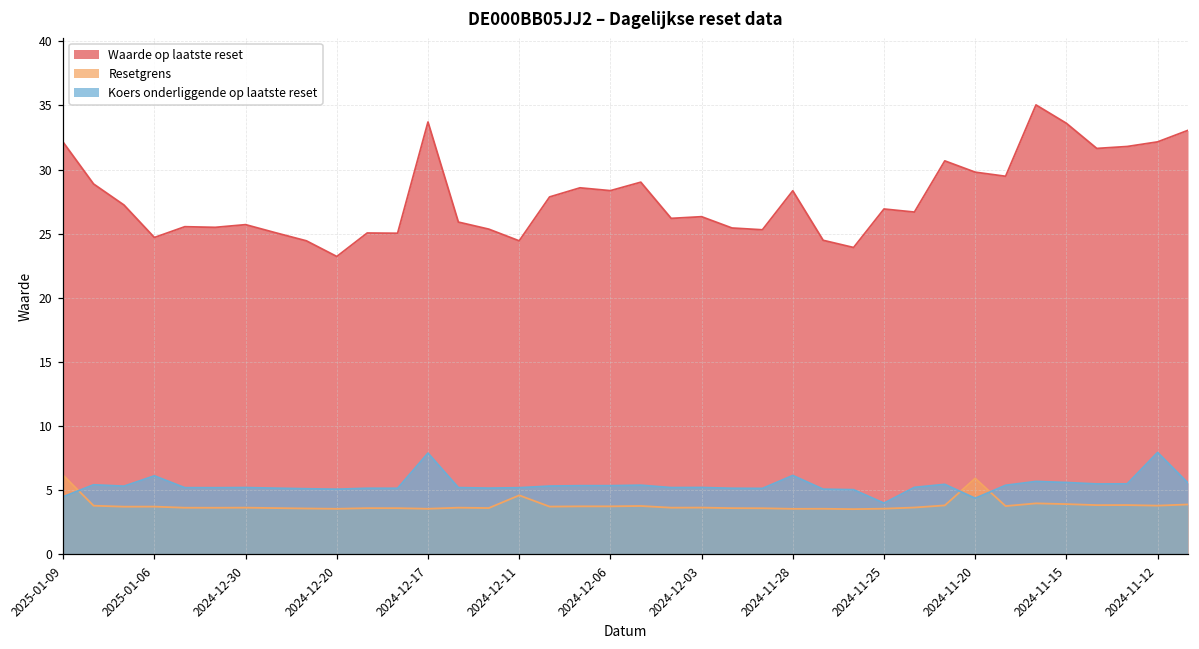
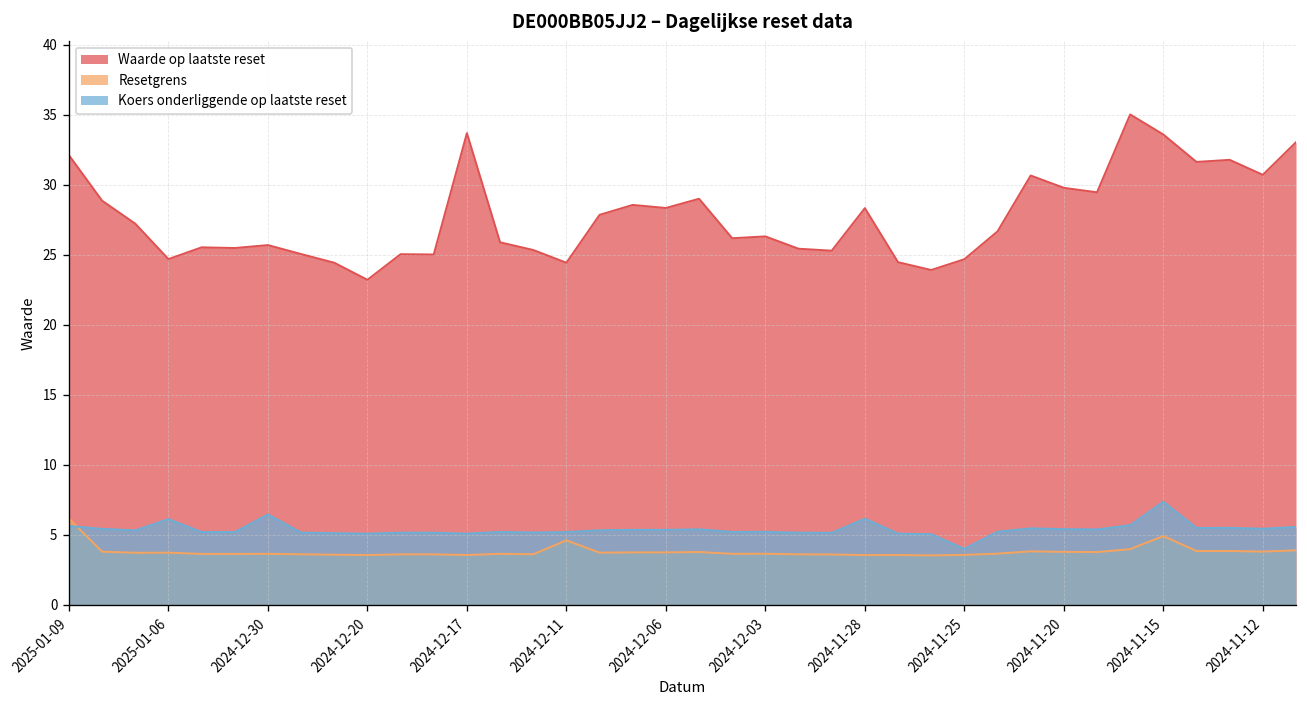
  {
    "Waarde op laatste reset": {
      "2025-01-09": 32.1,
      "2025-01-06": 24.7,
      "2024-12-30": 25.7,
      "2024-12-20": 23.2,
      "2024-12-17": 33.7,
      "2024-12-11": 24.4,
      "2024-12-06": 28.4,
      "2024-12-03": 26.3,
      "2024-11-28": 28.3,
-     "2024-11-25": 26.9,
+     "2024-11-25": 24.7,
      "2024-11-20": 29.8,
      "2024-11-15": 33.6,
-     "2024-11-12": 32.2
+     "2024-11-12": 30.7
    },
    "Resetgrens": {
      "2025-01-09": 6.2,
      "2025-01-06": 3.7,
      "2024-12-30": 3.6,
      "2024-12-20": 3.6,
      "2024-12-17": 3.6,
      "2024-12-11": 4.6,
      "2024-12-06": 3.8,
      "2024-12-03": 3.7,
      "2024-11-28": 3.6,
      "2024-11-25": 3.6,
-     "2024-11-20": 5.9,
-     "2024-11-15": 3.9,
+     "2024-11-20": 3.8,
+     "2024-11-15": 4.9,
      "2024-11-12": 3.8
    },
    "Koers onderliggende op laatste reset": {
-     "2025-01-09": 4.5,
+     "2025-01-09": 5.6,
      "2025-01-06": 6.1,
-     "2024-12-30": 5.2,
+     "2024-12-30": 6.5,
      "2024-12-20": 5.1,
-     "2024-12-17": 7.9,
+     "2024-12-17": 5.1,
      "2024-12-11": 5.2,
      "2024-12-06": 5.4,
      "2024-12-03": 5.2,
      "2024-11-28": 6.2,
      "2024-11-25": 4.0,
-     "2024-11-20": 4.4,
-     "2024-11-15": 5.6,
-     "2024-11-12": 8.0
+     "2024-11-20": 5.4,
+     "2024-11-15": 7.4,
+     "2024-11-12": 5.4
    }
  }
